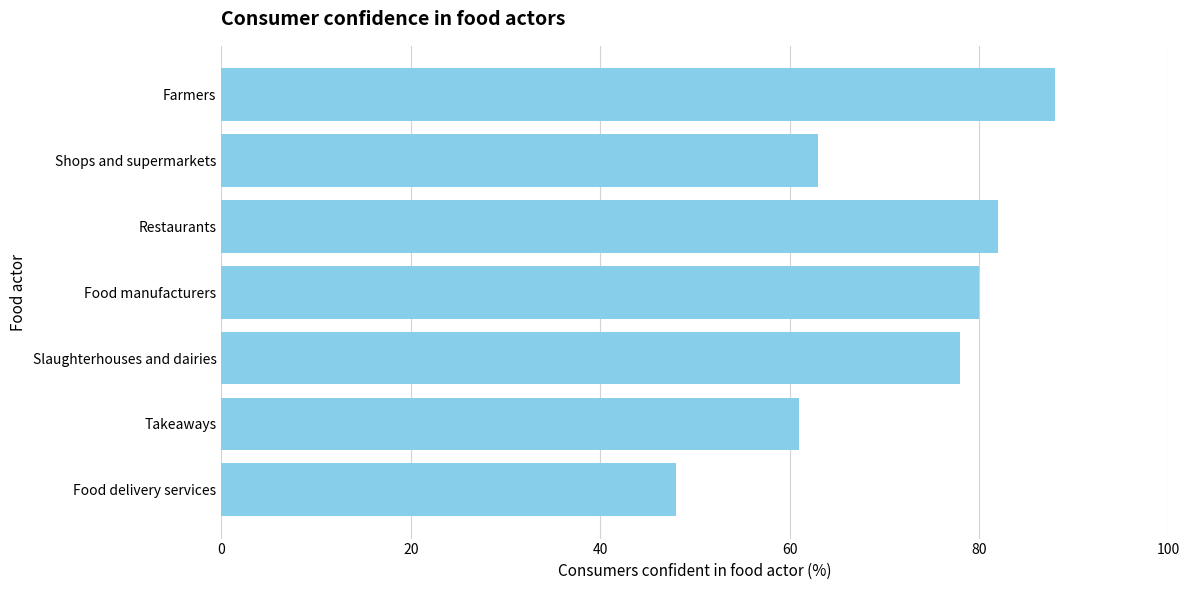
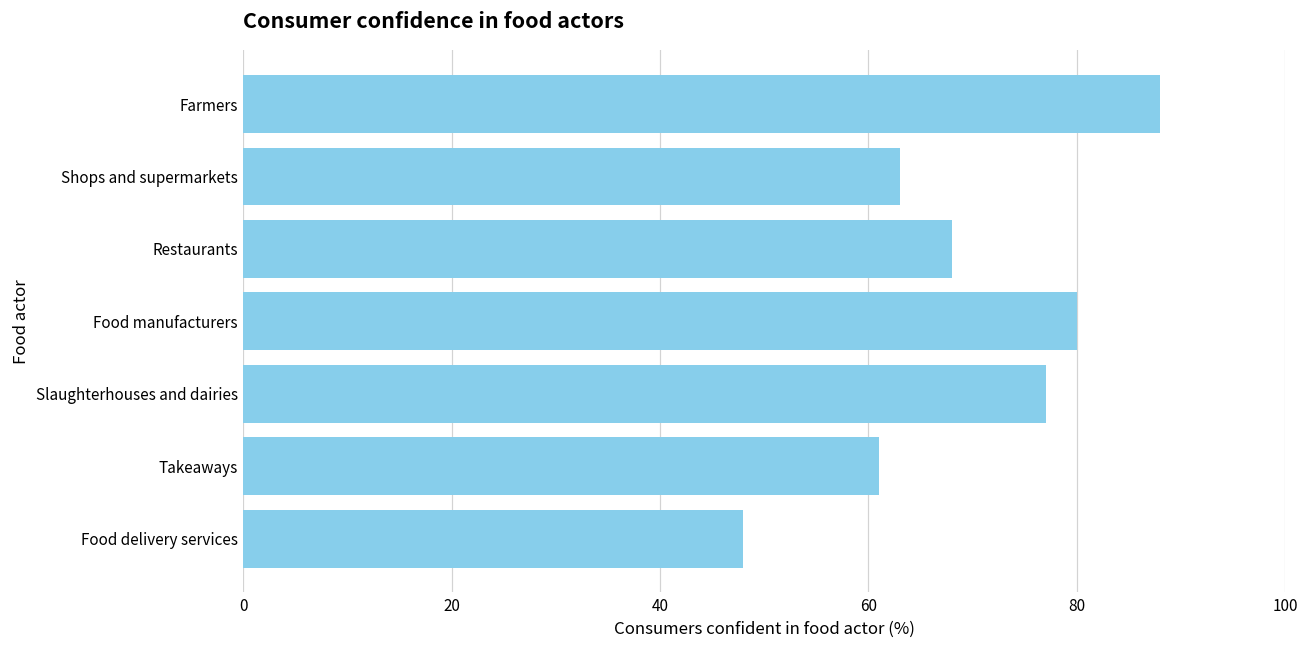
  {
    "Farmers": 88,
    "Shops and supermarkets": 63,
-   "Restaurants": 82,
+   "Restaurants": 68,
    "Food manufacturers": 80,
-   "Slaughterhouses and dairies": 78,
+   "Slaughterhouses and dairies": 77,
    "Takeaways": 61,
    "Food delivery services": 48
  }
